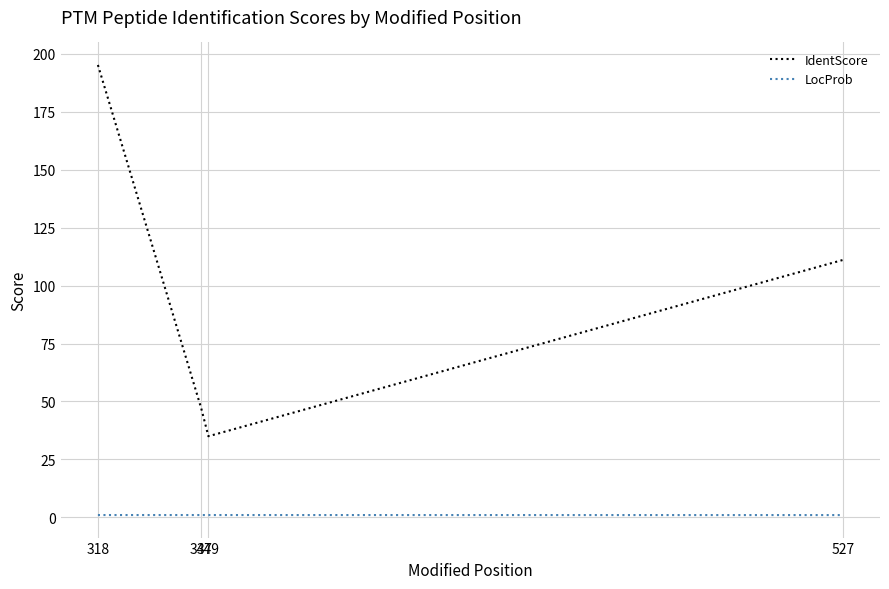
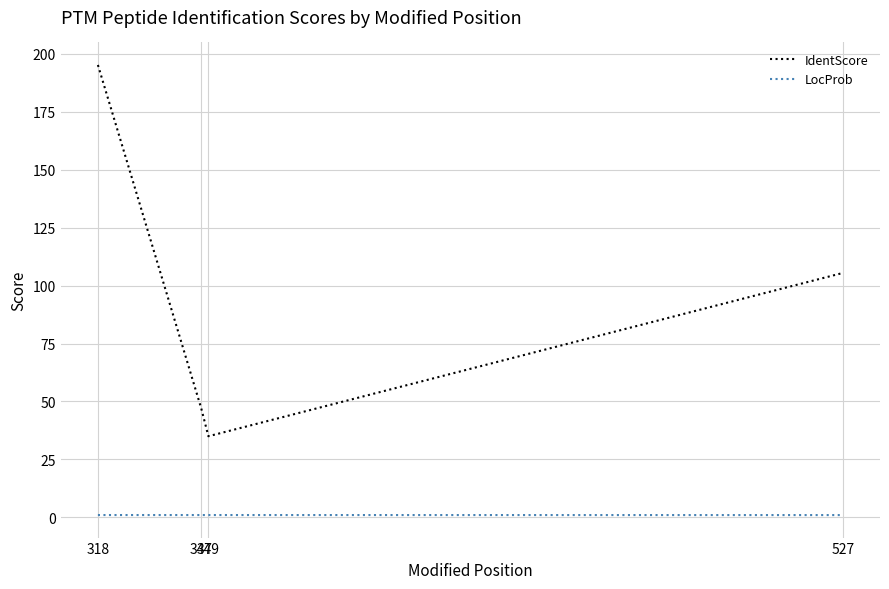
  {
    "IdentScore": {
      "318": 195,
-     "527": 111
+     "527": 105
    },
    "LocProb": {
      "318": 1,
      "527": 1
    }
  }
